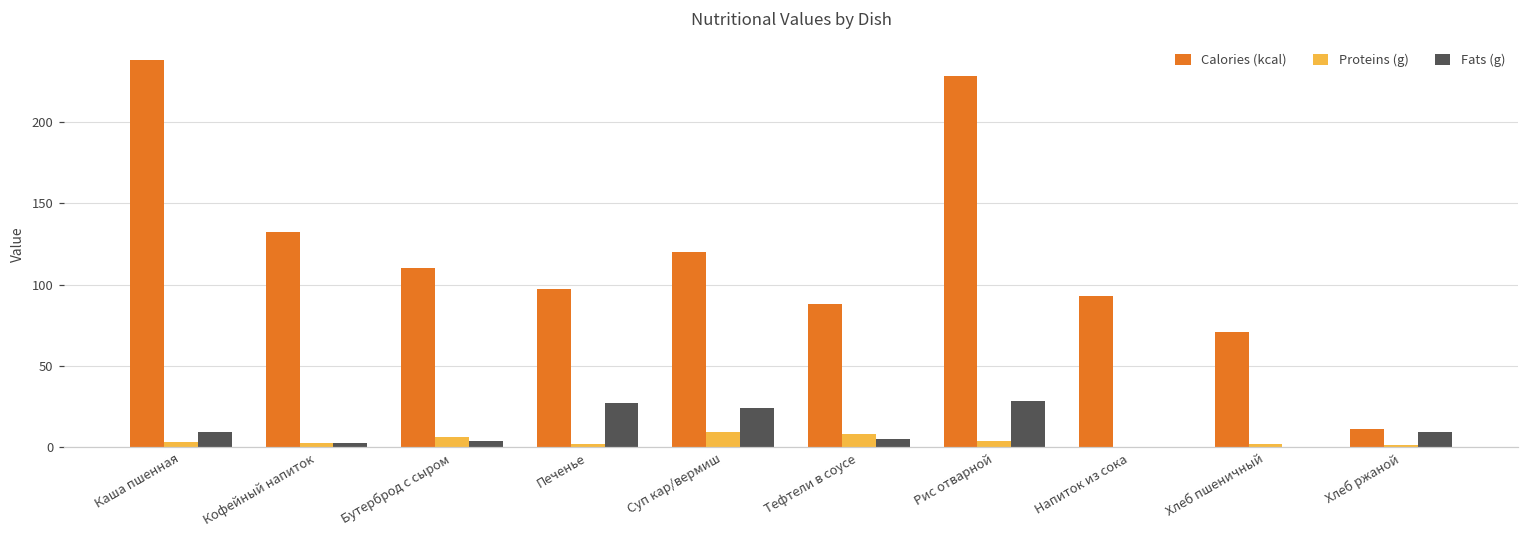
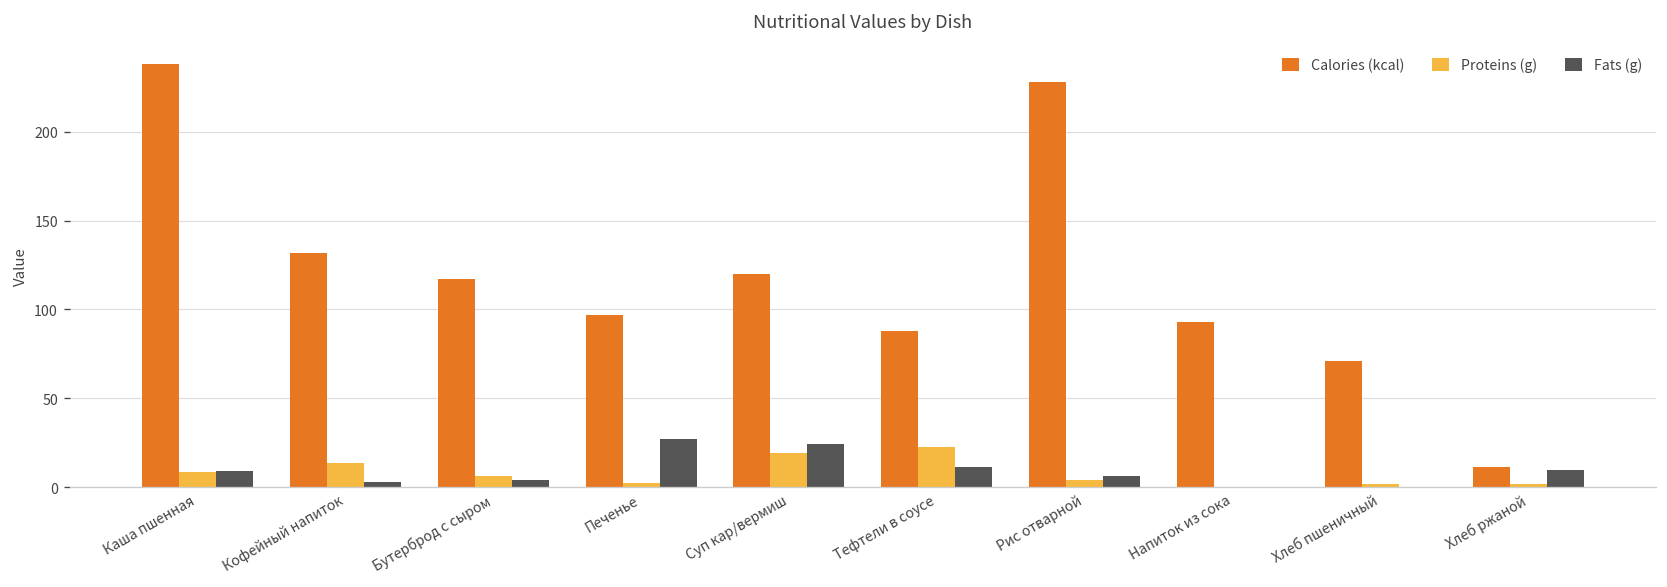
  {
    "Calories (kcal)": {
      "Каша пшенная": 238,
      "Кофейный напиток": 132,
-     "Бутерброд с сыром": 110,
+     "Бутерброд с сыром": 117,
      "Печенье": 97,
      "Суп кар/вермиш": 120,
      "Тефтели в соусе": 88,
      "Рис отварной": 228,
      "Напиток из сока": 93,
      "Хлеб пшеничный": 71,
      "Хлеб ржаной": 11
    },
    "Proteins (g)": {
-     "Каша пшенная": 3,
-     "Кофейный напиток": 3,
+     "Каша пшенная": 9,
+     "Кофейный напиток": 14,
      "Бутерброд с сыром": 6,
      "Печенье": 2,
-     "Суп кар/вермиш": 9,
-     "Тефтели в соусе": 8,
+     "Суп кар/вермиш": 19,
+     "Тефтели в соусе": 23,
      "Рис отварной": 4,
      "Хлеб пшеничный": 2
    },
    "Fats (g)": {
      "Каша пшенная": 9,
      "Кофейный напиток": 3,
      "Бутерброд с сыром": 4,
      "Печенье": 27,
      "Суп кар/вермиш": 24,
-     "Тефтели в соусе": 5,
-     "Рис отварной": 28,
+     "Тефтели в соусе": 11,
+     "Рис отварной": 6,
      "Напиток из сока": 0,
      "Хлеб ржаной": 10
    }
  }
